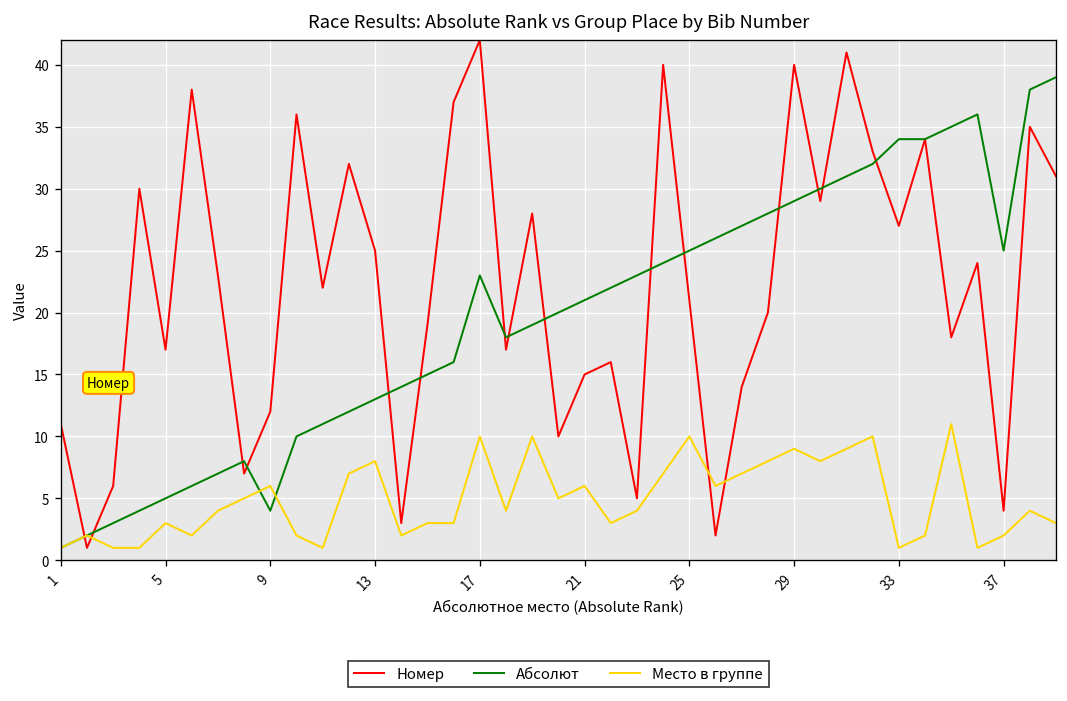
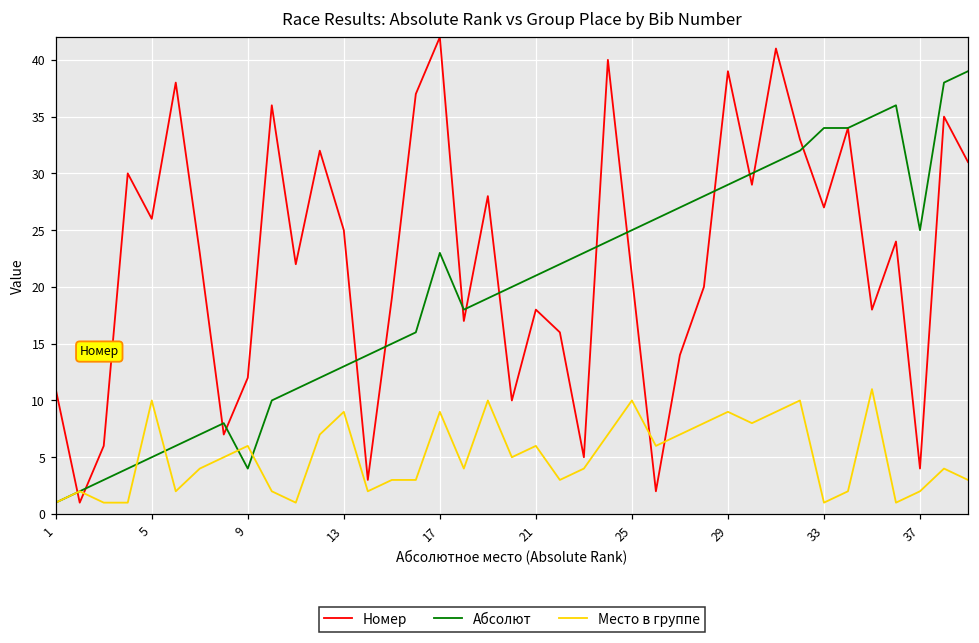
  {
    "Номер": {
      "1": 11,
-     "5": 17,
+     "5": 26,
      "9": 12,
      "13": 25,
      "17": 42,
-     "21": 15,
+     "21": 18,
      "25": 21,
-     "29": 40,
+     "29": 39,
      "33": 27,
      "37": 4
    },
    "Абсолют": {
      "5": 5,
      "9": 4,
      "13": 13,
      "17": 23,
      "21": 21,
      "25": 25,
      "29": 29,
      "33": 34,
      "37": 25
    },
    "Место в группе": {
-     "5": 3,
+     "5": 10,
      "9": 6,
-     "13": 8,
-     "17": 10,
+     "13": 9,
+     "17": 9,
      "21": 6,
      "25": 10,
      "29": 9,
      "33": 1,
      "37": 2
    }
  }
